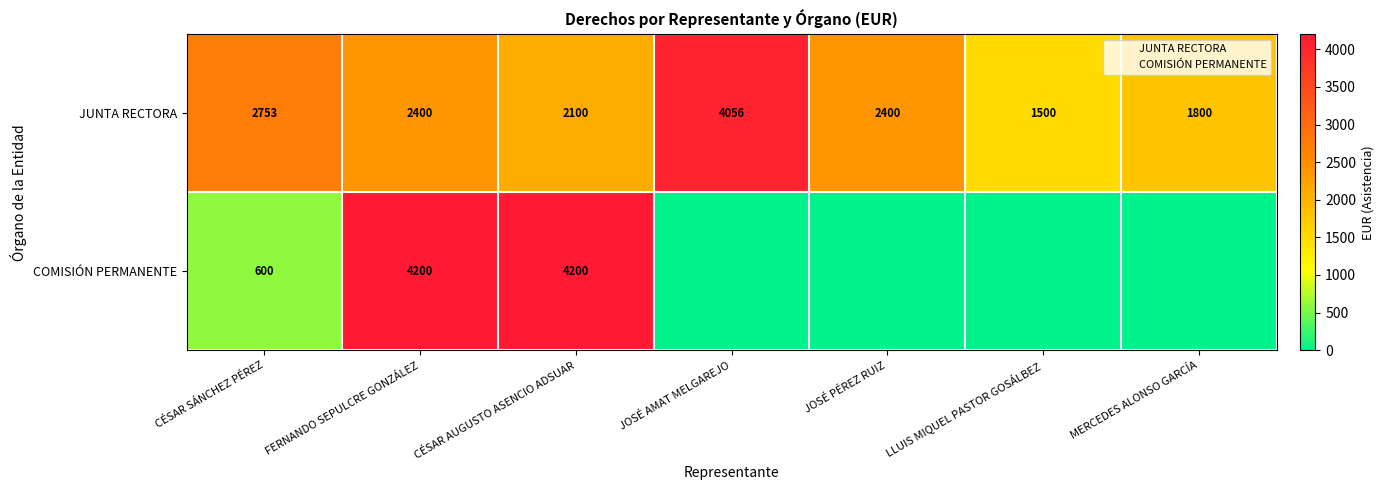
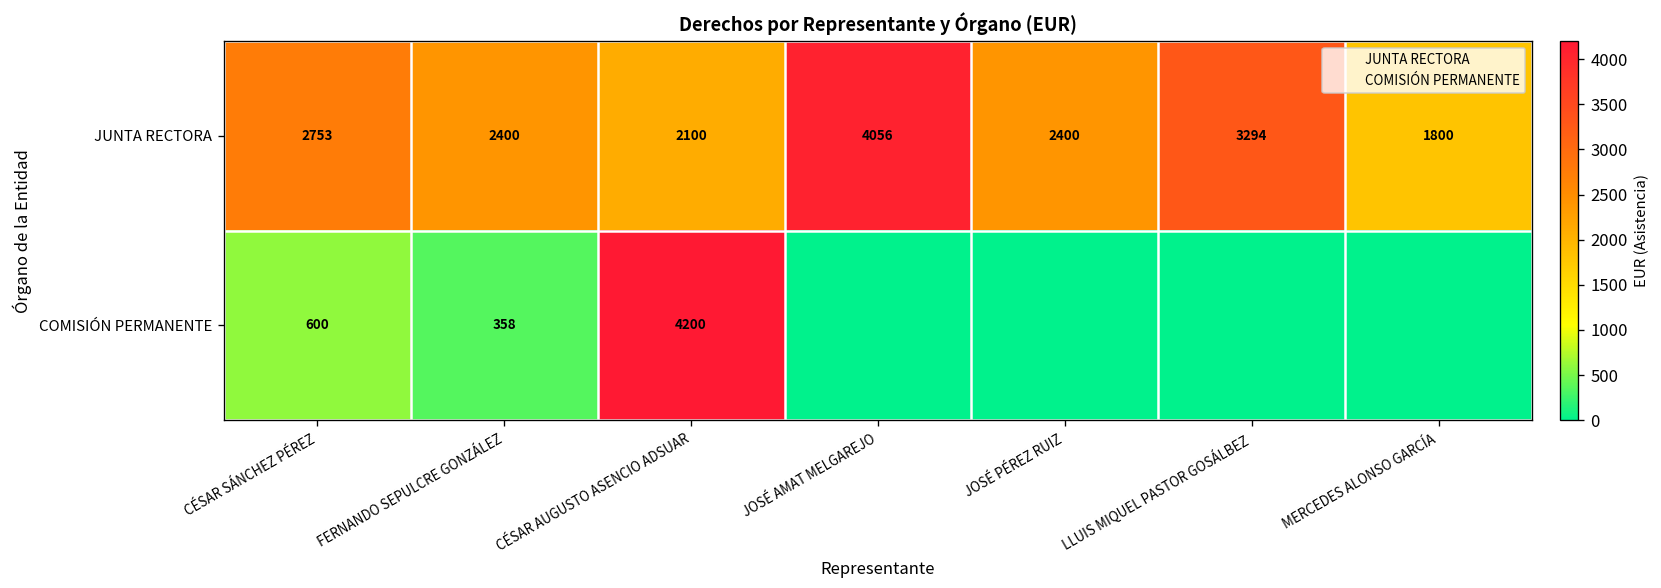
  {
    "JUNTA RECTORA": {
      "CÉSAR SÁNCHEZ PÉREZ": 2753,
      "FERNANDO SEPULCRE GONZÁLEZ": 2400,
      "CÉSAR AUGUSTO ASENCIO ADSUAR": 2100,
      "JOSÉ AMAT MELGAREJO": 4056,
      "JOSÉ PÉREZ RUIZ": 2400,
-     "LLUIS MIQUEL PASTOR GOSÁLBEZ": 1500,
+     "LLUIS MIQUEL PASTOR GOSÁLBEZ": 3294,
      "MERCEDES ALONSO GARCÍA": 1800
    },
    "COMISIÓN PERMANENTE": {
      "CÉSAR SÁNCHEZ PÉREZ": 600,
-     "FERNANDO SEPULCRE GONZÁLEZ": 4200,
+     "FERNANDO SEPULCRE GONZÁLEZ": 358,
      "CÉSAR AUGUSTO ASENCIO ADSUAR": 4200
    }
  }
